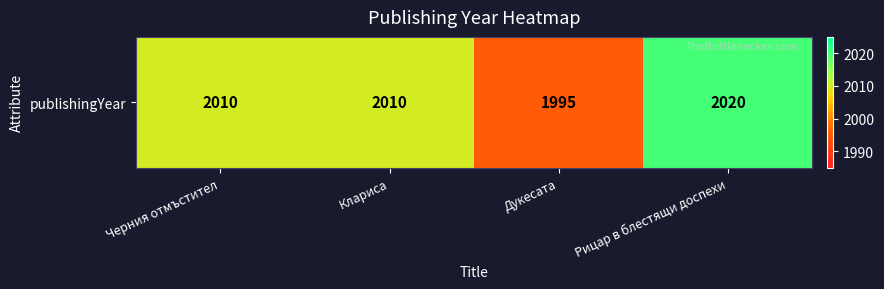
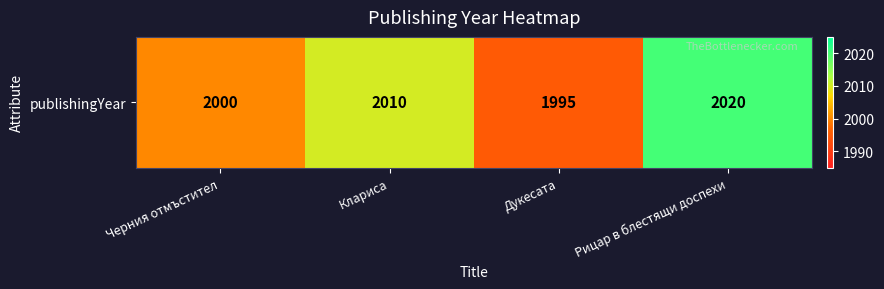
  {
    "publishingYear": {
-     "Черния отмъстител": 2010,
+     "Черния отмъстител": 2000,
      "Клариса": 2010,
      "Дукесата": 1995
    }
  }
